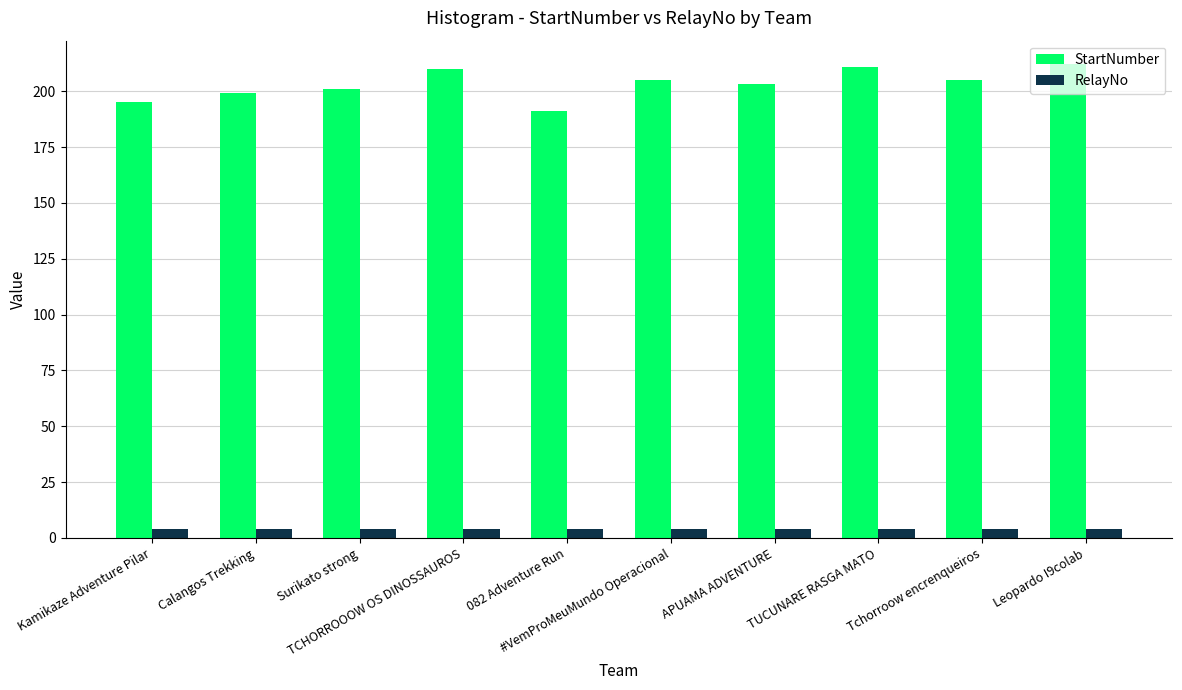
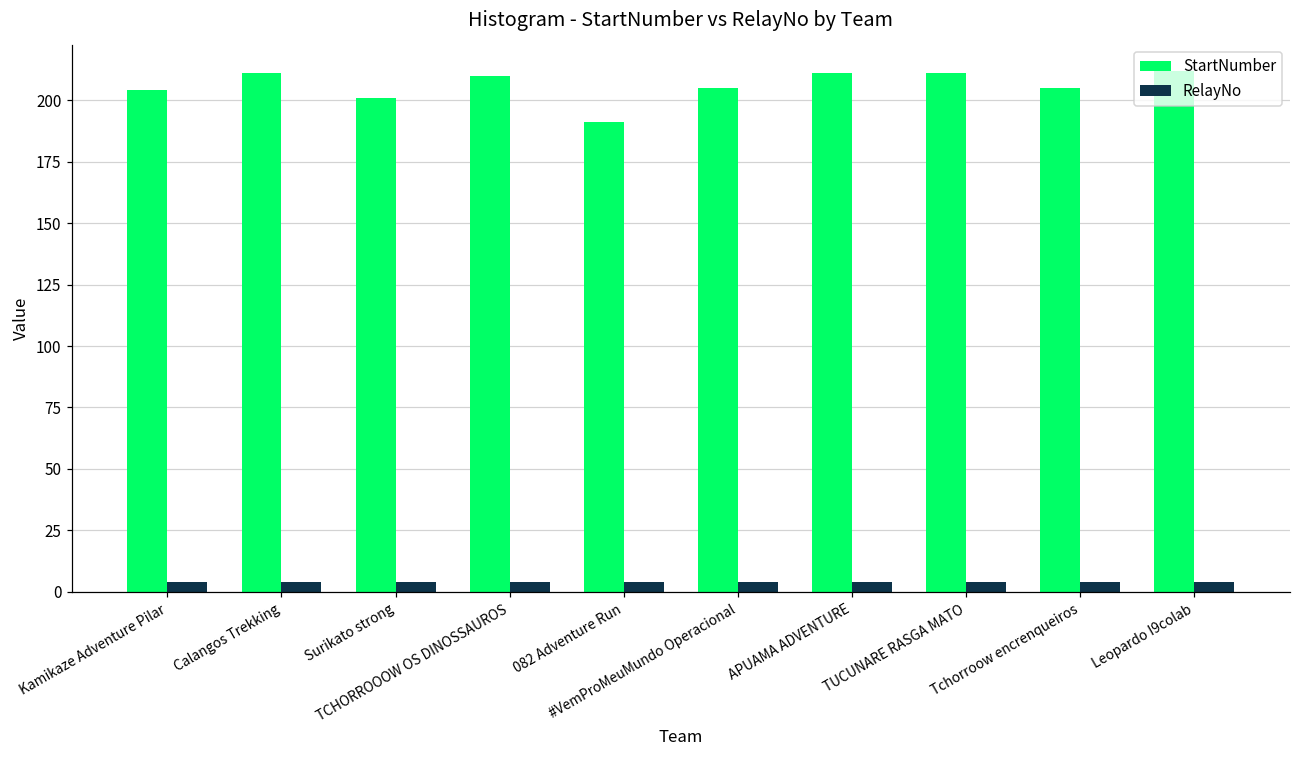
  {
    "StartNumber": {
-     "Kamikaze Adventure Pilar": 195,
-     "Calangos Trekking": 199,
+     "Kamikaze Adventure Pilar": 204,
+     "Calangos Trekking": 211,
      "Surikato strong": 201,
      "TCHORROOOW OS DINOSSAUROS": 210,
      "082 Adventure Run": 191,
      "#VemProMeuMundo Operacional": 205,
-     "APUAMA ADVENTURE": 203,
+     "APUAMA ADVENTURE": 211,
      "TUCUNARE RASGA MATO": 211,
      "Tchorroow encrenqueiros": 205
    },
    "RelayNo": {
      "Kamikaze Adventure Pilar": 4,
      "Calangos Trekking": 4,
      "Surikato strong": 4,
      "TCHORROOOW OS DINOSSAUROS": 4,
      "082 Adventure Run": 4,
      "#VemProMeuMundo Operacional": 4,
      "APUAMA ADVENTURE": 4,
      "TUCUNARE RASGA MATO": 4,
      "Tchorroow encrenqueiros": 4,
      "Leopardo I9colab": 4
    }
  }
